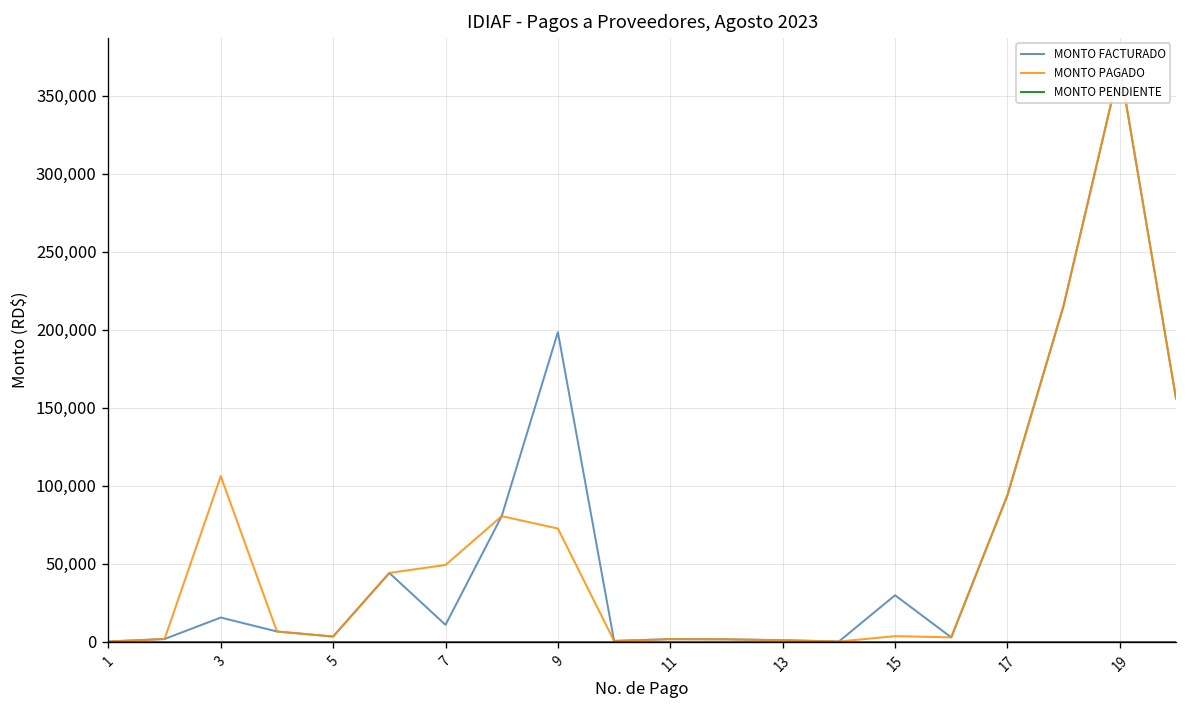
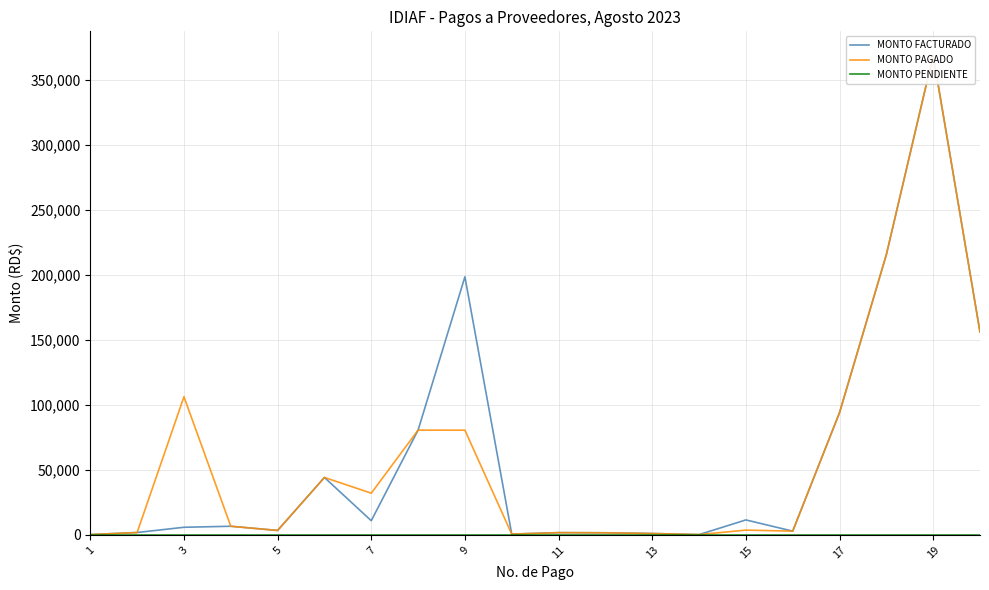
  {
    "MONTO FACTURADO": {
-     "3": "16,000",
+     "3": "6,000",
      "7": "11,000",
      "9": "198,000",
-     "15": "30,000"
+     "15": "12,000"
    },
    "MONTO PAGADO": {
      "3": "106,000",
-     "7": "49,000",
-     "9": "73,000",
+     "7": "32,000",
+     "9": "81,000",
      "15": "4,000"
    },
    "MONTO PENDIENTE": {
      "3": "0",
      "5": "0",
      "7": "0",
      "9": "0",
      "15": "0",
      "17": "0",
      "19": "0"
    }
  }
